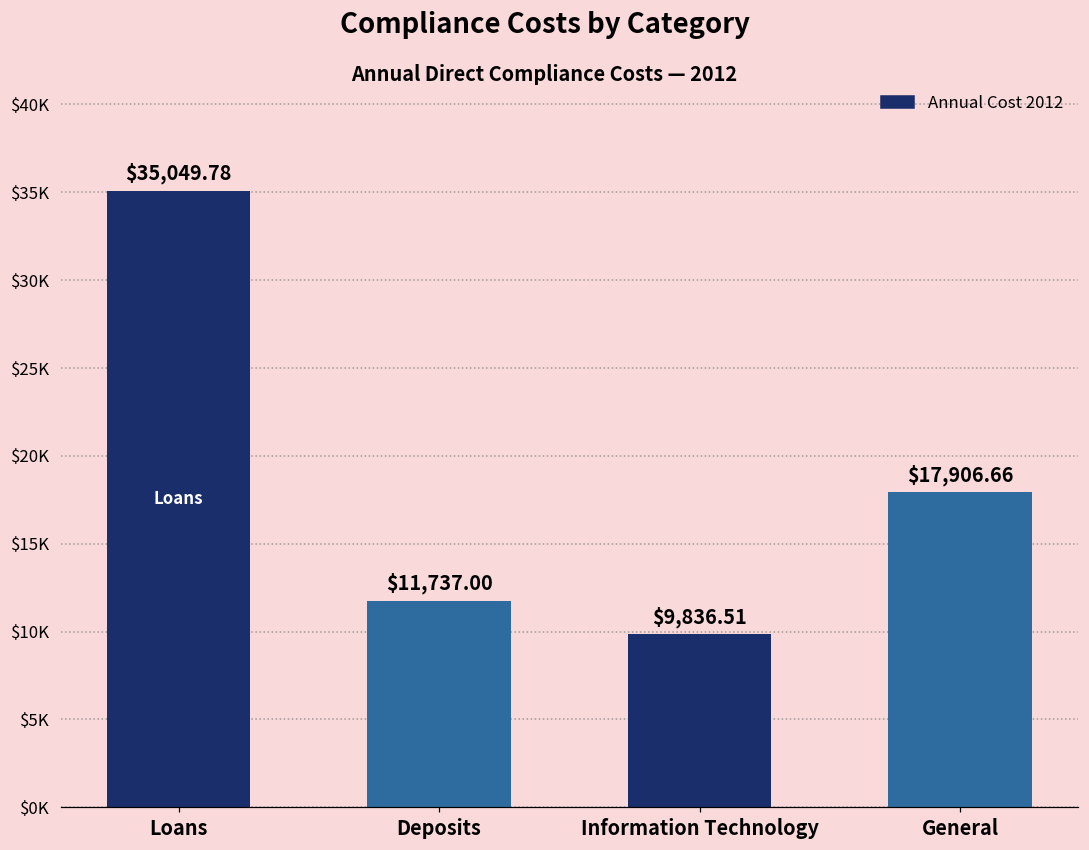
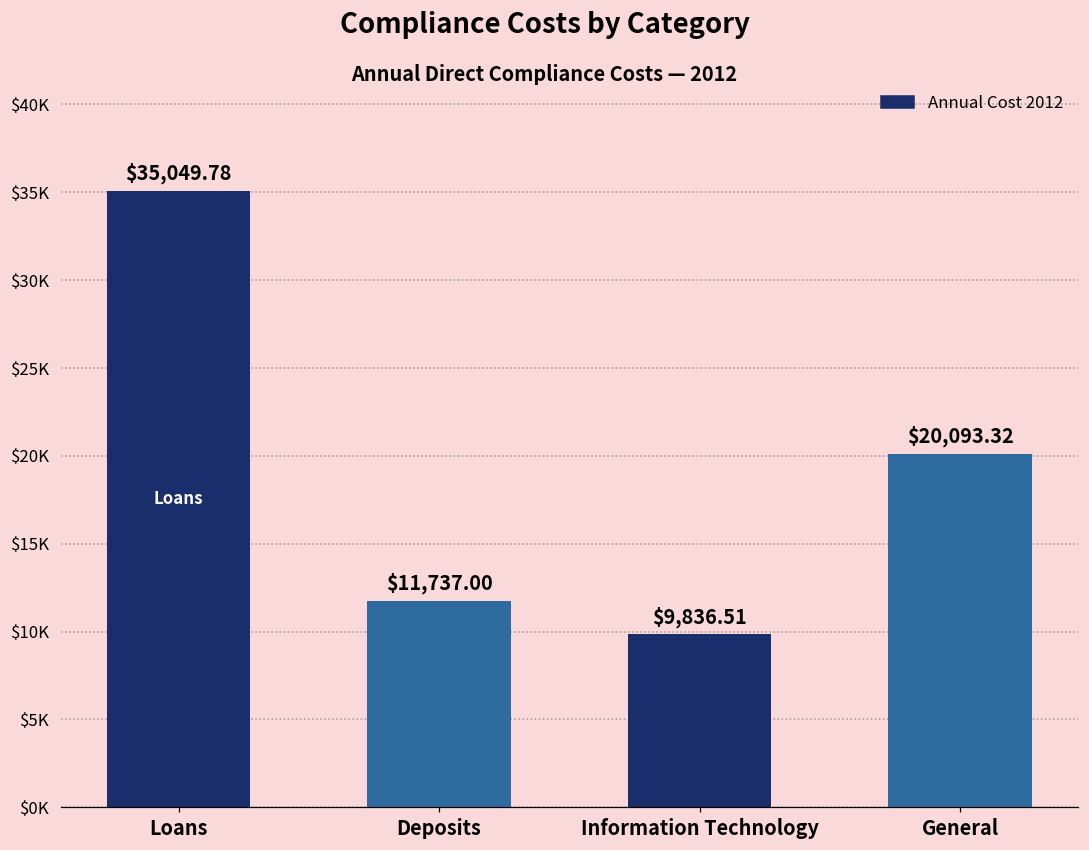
  {
    "Loans": "$35,049.78",
    "Deposits": "$11,737.00",
    "Information Technology": "$9,836.51",
-   "General": "$17,906.66"
+   "General": "$20,093.32"
  }
